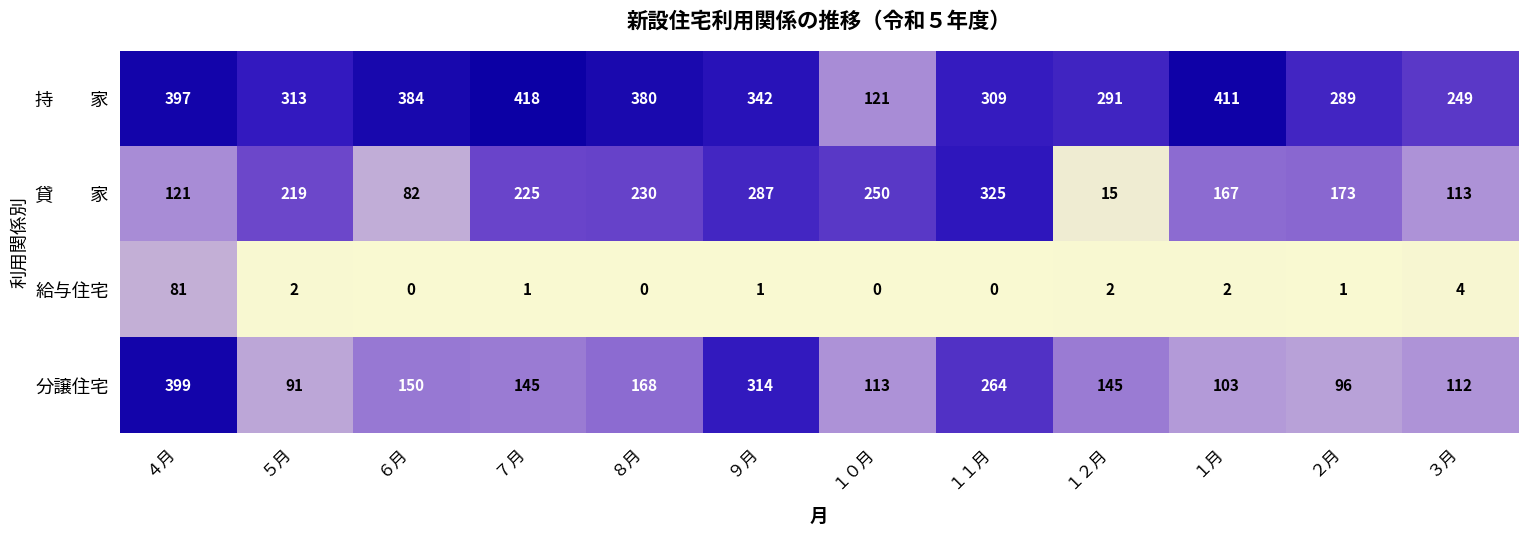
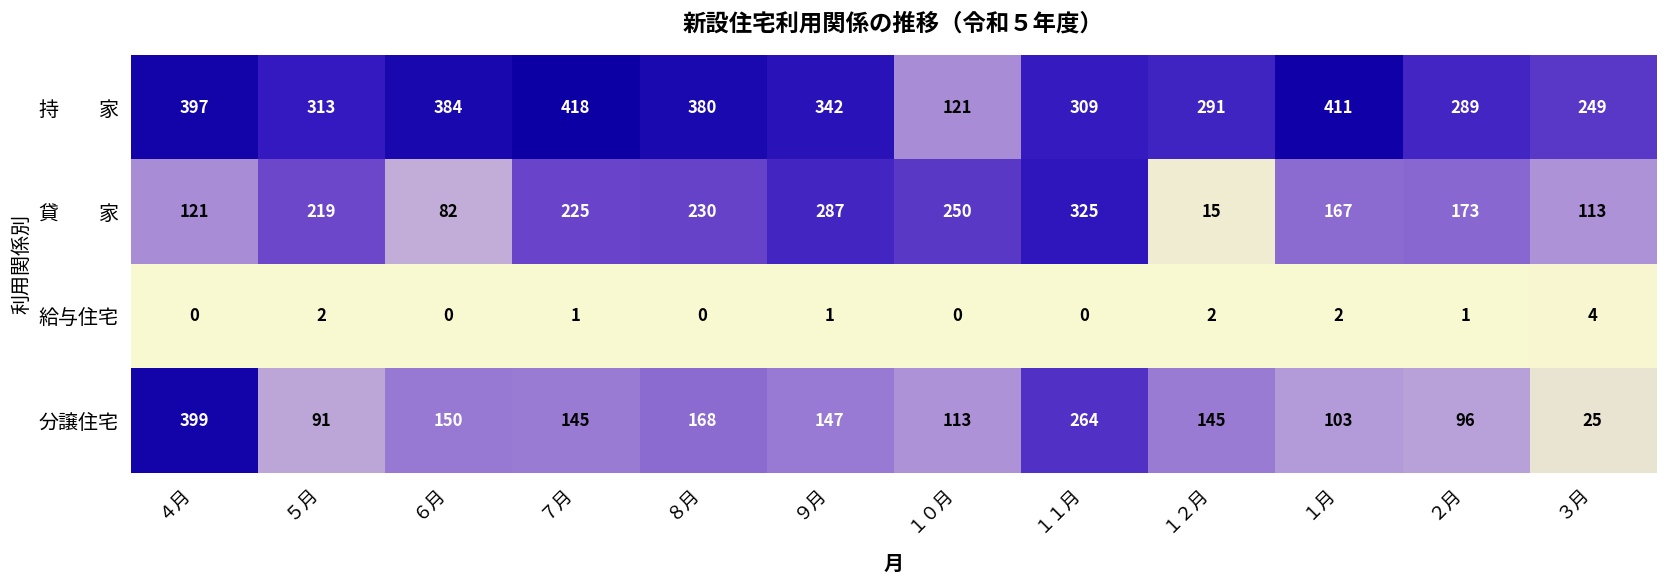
  {
    "持 家": {
      "４月": 397,
      "５月": 313,
      "６月": 384,
      "７月": 418,
      "８月": 380,
      "９月": 342,
      "１０月": 121,
      "１１月": 309,
      "１２月": 291,
      "１月": 411,
      "２月": 289,
      "３月": 249
    },
    "貸 家": {
      "４月": 121,
      "５月": 219,
      "６月": 82,
      "７月": 225,
      "８月": 230,
      "９月": 287,
      "１０月": 250,
      "１１月": 325,
      "１２月": 15,
      "１月": 167,
      "２月": 173,
      "３月": 113
    },
    "給与住宅": {
-     "４月": 81,
+     "４月": 0,
      "５月": 2,
      "６月": 0,
      "７月": 1,
      "８月": 0,
      "９月": 1,
      "１０月": 0,
      "１１月": 0,
      "１２月": 2,
      "１月": 2,
      "２月": 1,
      "３月": 4
    },
    "分譲住宅": {
      "４月": 399,
      "５月": 91,
      "６月": 150,
      "７月": 145,
      "８月": 168,
-     "９月": 314,
+     "９月": 147,
      "１０月": 113,
      "１１月": 264,
      "１２月": 145,
      "１月": 103,
      "２月": 96,
-     "３月": 112
+     "３月": 25
    }
  }
